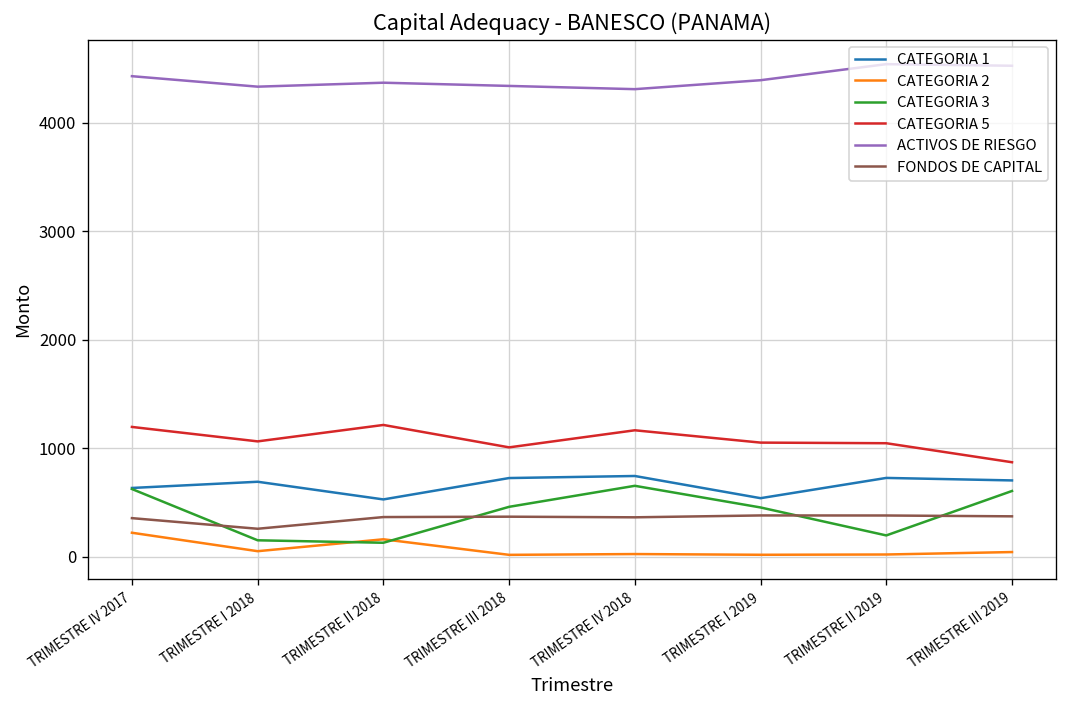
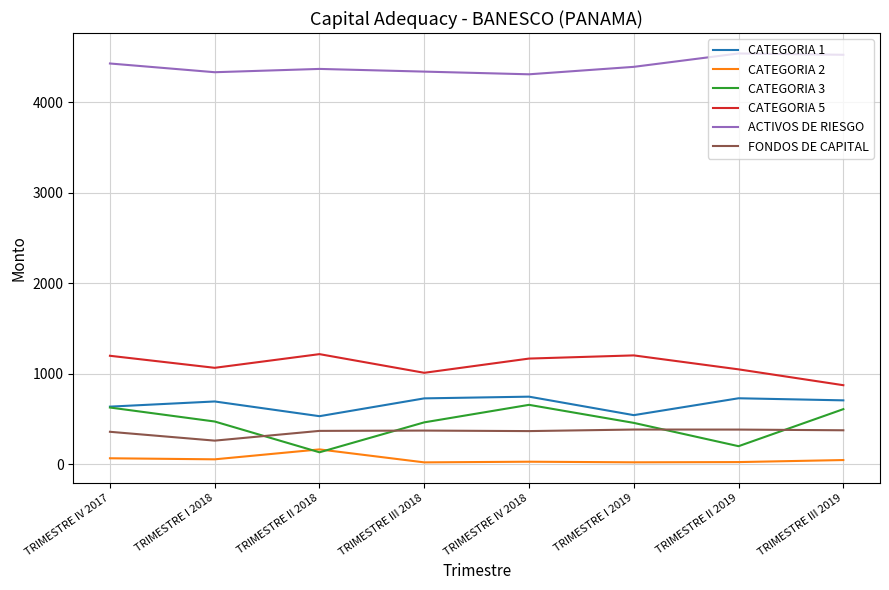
  {
    "CATEGORIA 1": {
      "TRIMESTRE I 2018": 700,
      "TRIMESTRE II 2018": 500,
      "TRIMESTRE III 2018": 700,
      "TRIMESTRE IV 2018": 700,
      "TRIMESTRE I 2019": 500,
      "TRIMESTRE II 2019": 700,
      "TRIMESTRE III 2019": 700
    },
    "CATEGORIA 2": {
-     "TRIMESTRE IV 2017": 200,
+     "TRIMESTRE IV 2017": 100,
      "TRIMESTRE I 2018": 100,
      "TRIMESTRE II 2018": 200,
      "TRIMESTRE III 2018": 0,
      "TRIMESTRE IV 2018": 0,
      "TRIMESTRE I 2019": 0,
      "TRIMESTRE II 2019": 0,
      "TRIMESTRE III 2019": 0
    },
    "CATEGORIA 3": {
-     "TRIMESTRE I 2018": 200,
+     "TRIMESTRE I 2018": 500,
      "TRIMESTRE II 2018": 100,
      "TRIMESTRE III 2018": 500,
      "TRIMESTRE IV 2018": 700,
      "TRIMESTRE I 2019": 500,
      "TRIMESTRE II 2019": 200,
      "TRIMESTRE III 2019": 600
    },
    "CATEGORIA 5": {
      "TRIMESTRE IV 2017": 1200,
      "TRIMESTRE I 2018": 1100,
      "TRIMESTRE II 2018": 1200,
      "TRIMESTRE III 2018": 1000,
      "TRIMESTRE IV 2018": 1200,
-     "TRIMESTRE I 2019": 1100,
+     "TRIMESTRE I 2019": 1200,
      "TRIMESTRE II 2019": 1000,
      "TRIMESTRE III 2019": 900
    },
    "ACTIVOS DE RIESGO": {
      "TRIMESTRE IV 2017": 4400,
      "TRIMESTRE I 2018": 4300,
      "TRIMESTRE II 2018": 4400,
      "TRIMESTRE III 2018": 4300,
      "TRIMESTRE IV 2018": 4300,
      "TRIMESTRE I 2019": 4400
    },
    "FONDOS DE CAPITAL": {
      "TRIMESTRE IV 2017": 400,
      "TRIMESTRE I 2018": 300,
      "TRIMESTRE II 2018": 400,
      "TRIMESTRE III 2018": 400,
      "TRIMESTRE IV 2018": 400,
      "TRIMESTRE I 2019": 400,
      "TRIMESTRE II 2019": 400,
      "TRIMESTRE III 2019": 400
    }
  }
